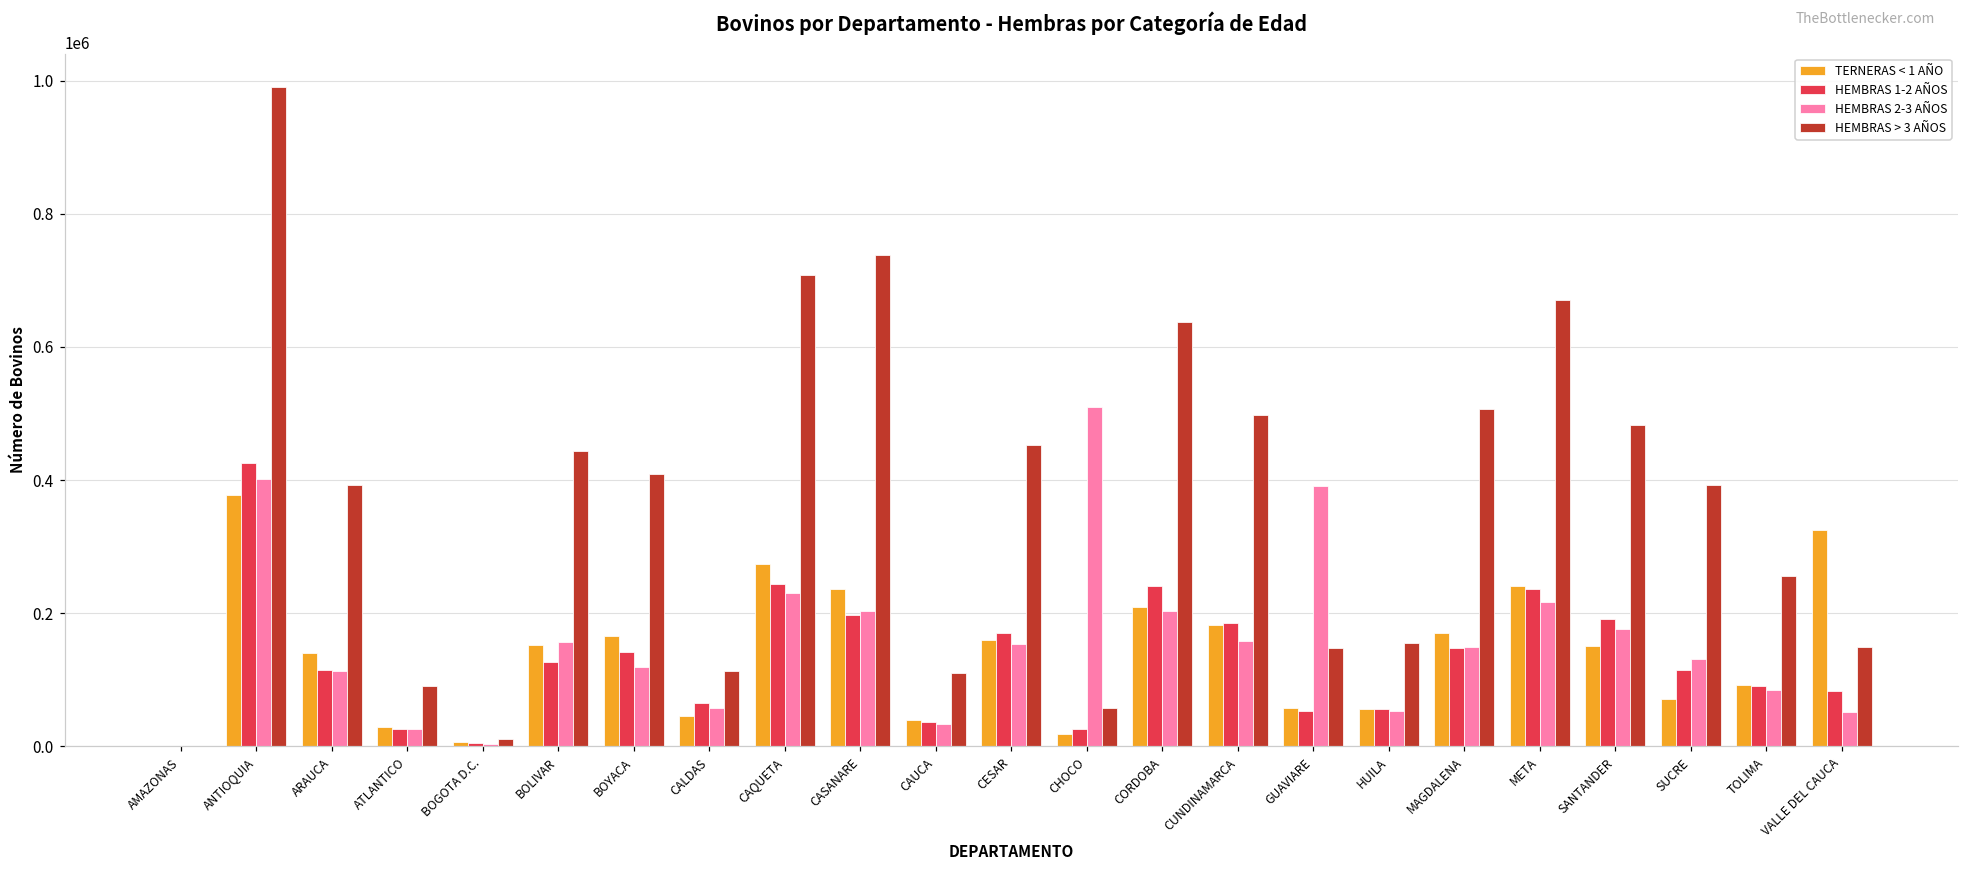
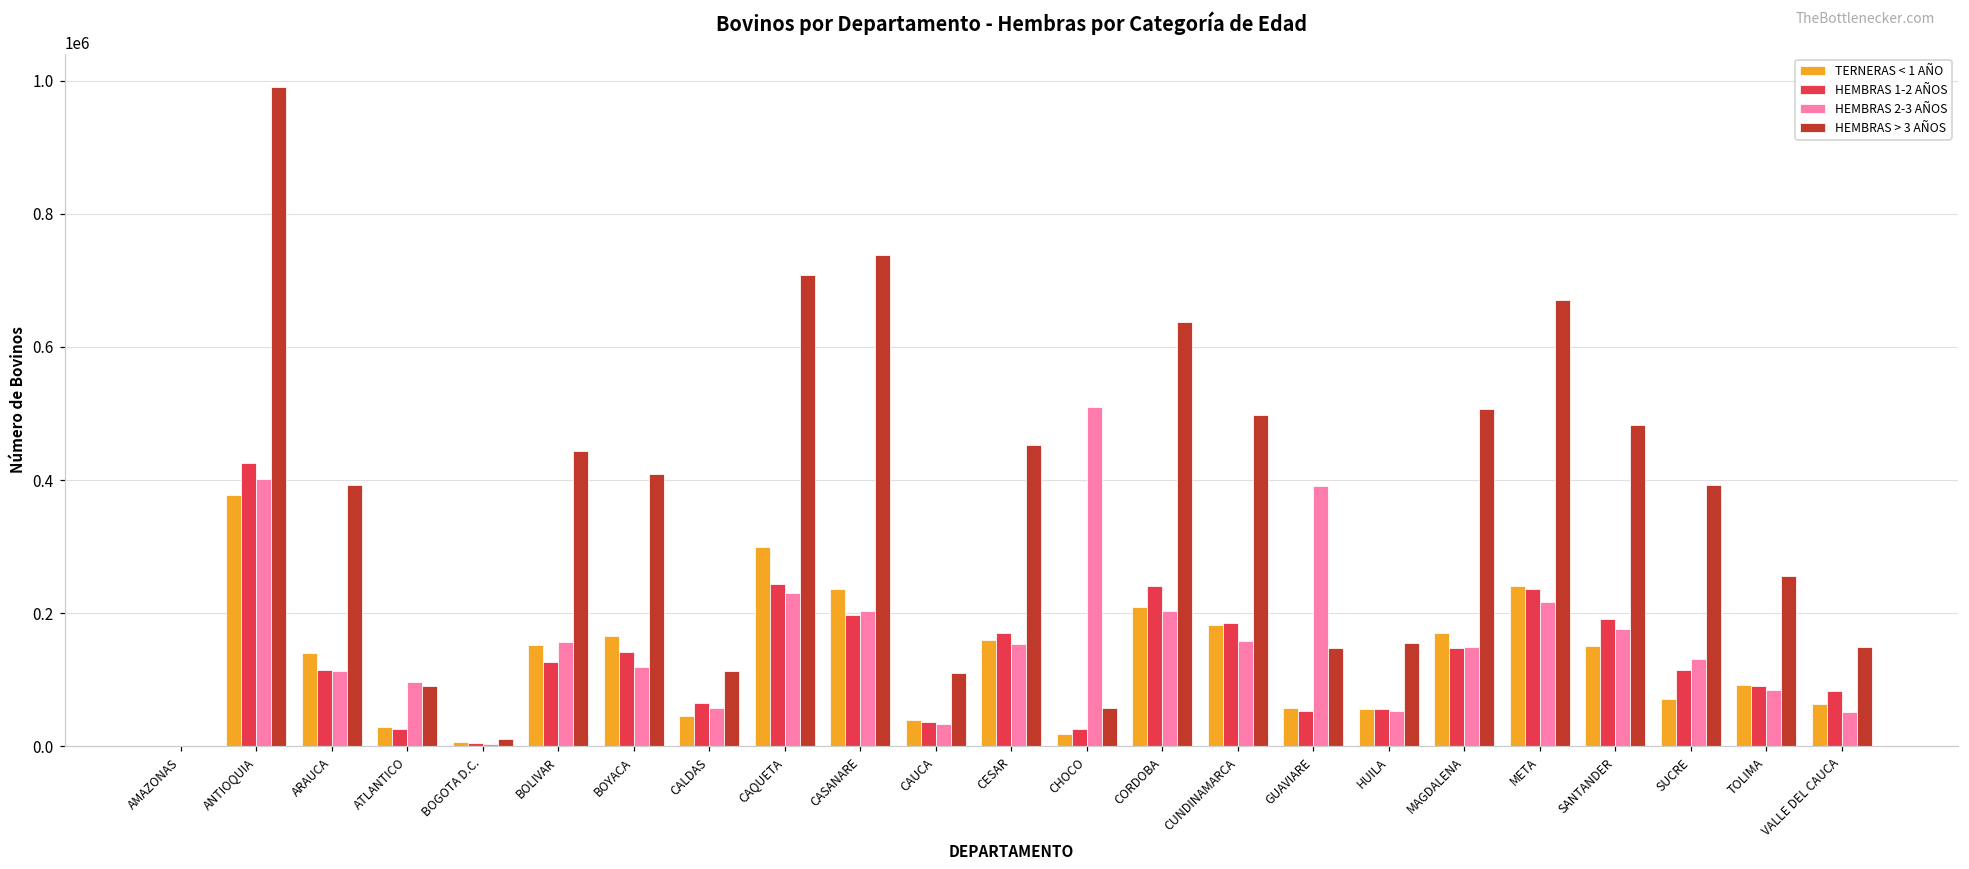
  {
    "TERNERAS < 1 AÑO": {
      "ANTIOQUIA": 380000,
      "ARAUCA": 140000,
      "ATLANTICO": 30000,
      "BOGOTA D.C.": 10000,
      "BOLIVAR": 150000,
      "BOYACA": 170000,
      "CALDAS": 50000,
-     "CAQUETA": 270000,
+     "CAQUETA": 300000,
      "CASANARE": 240000,
      "CAUCA": 40000,
      "CESAR": 160000,
      "CHOCO": 20000,
      "CORDOBA": 210000,
      "CUNDINAMARCA": 180000,
      "GUAVIARE": 60000,
      "HUILA": 60000,
      "MAGDALENA": 170000,
      "META": 240000,
      "SANTANDER": 150000,
      "SUCRE": 70000,
      "TOLIMA": 90000,
-     "VALLE DEL CAUCA": 330000
+     "VALLE DEL CAUCA": 60000
    },
    "HEMBRAS 2-3 AÑOS": {
      "ANTIOQUIA": 400000,
      "ARAUCA": 110000,
-     "ATLANTICO": 30000,
+     "ATLANTICO": 100000,
      "BOLIVAR": 160000,
      "BOYACA": 120000,
      "CALDAS": 60000,
      "CAQUETA": 230000,
      "CASANARE": 200000,
      "CAUCA": 30000,
      "CESAR": 150000,
      "CHOCO": 510000,
      "CORDOBA": 200000,
      "CUNDINAMARCA": 160000,
      "GUAVIARE": 390000,
      "HUILA": 50000,
      "MAGDALENA": 150000,
      "META": 220000,
      "SANTANDER": 180000,
      "SUCRE": 130000,
      "TOLIMA": 80000,
      "VALLE DEL CAUCA": 50000
    }
  }
